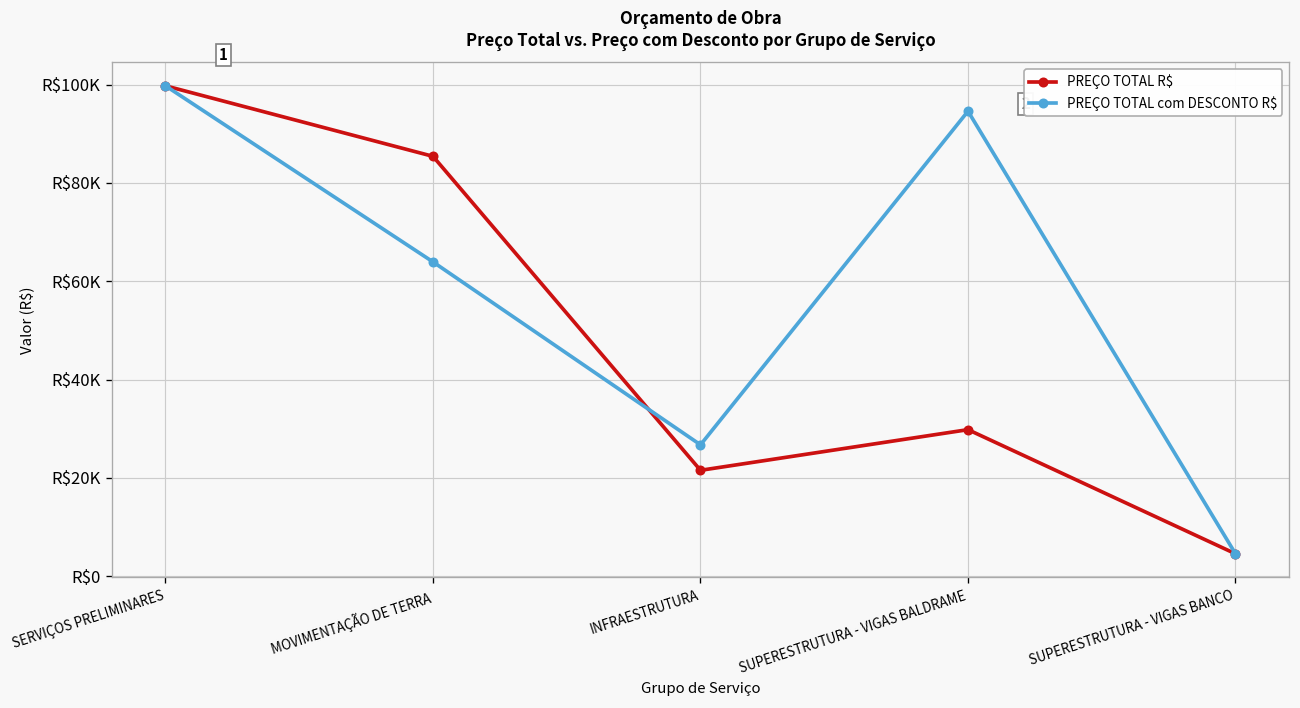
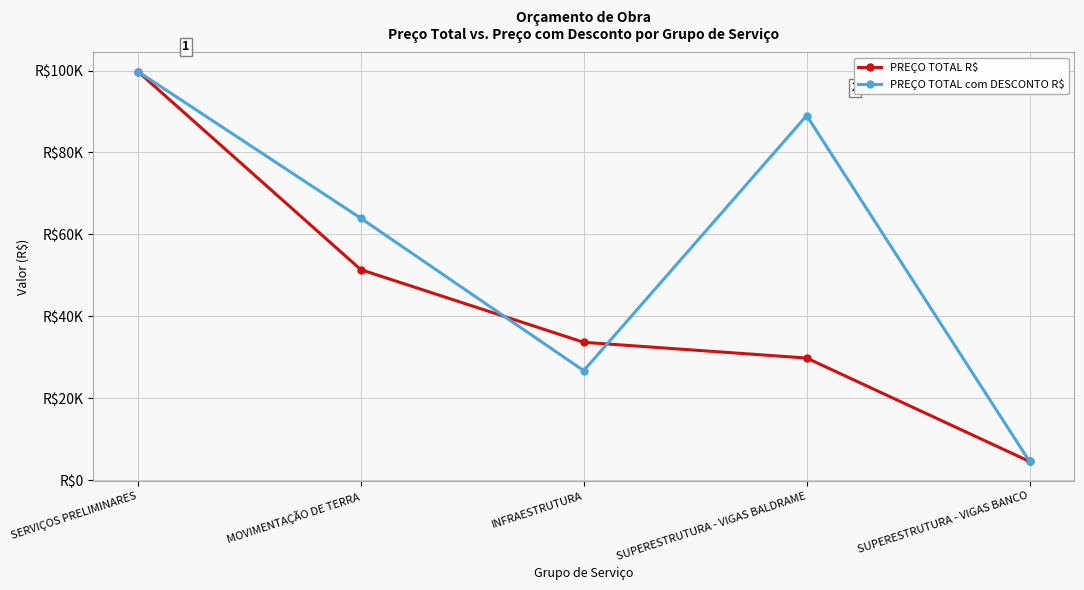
  {
    "PREÇO TOTAL R$": {
-     "MOVIMENTAÇÃO DE TERRA": "R$85000",
-     "INFRAESTRUTURA": "R$22000",
+     "MOVIMENTAÇÃO DE TERRA": "R$51000",
+     "INFRAESTRUTURA": "R$34000",
      "SUPERESTRUTURA - VIGAS BALDRAME": "R$30000"
    },
    "PREÇO TOTAL com DESCONTO R$": {
      "MOVIMENTAÇÃO DE TERRA": "R$64000",
      "INFRAESTRUTURA": "R$27000",
-     "SUPERESTRUTURA - VIGAS BALDRAME": "R$95000"
+     "SUPERESTRUTURA - VIGAS BALDRAME": "R$89000"
    }
  }
